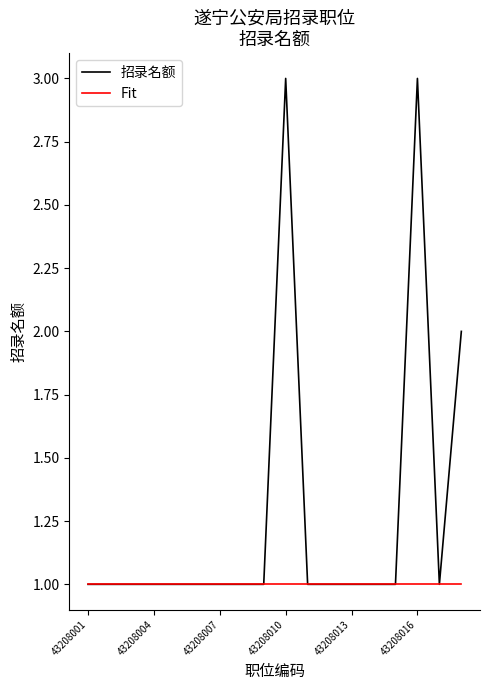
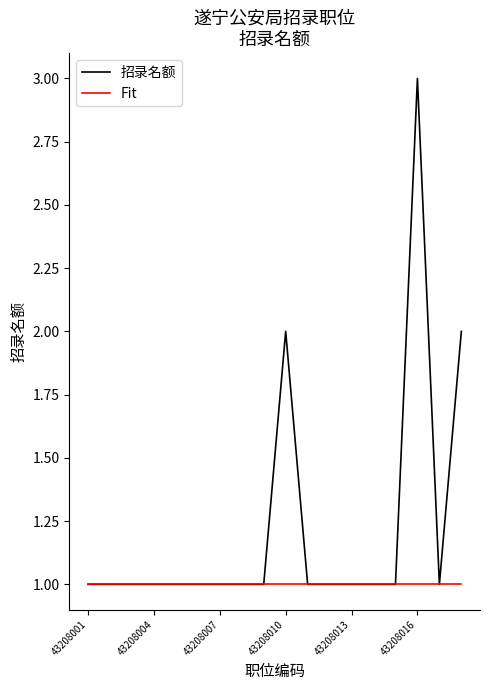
  {
    "招录名额": {
-     "43208010": 3,
+     "43208010": 2,
      "43208016": 3
    },
    "Fit": {
      "43208010": 1,
      "43208016": 1
    }
  }
